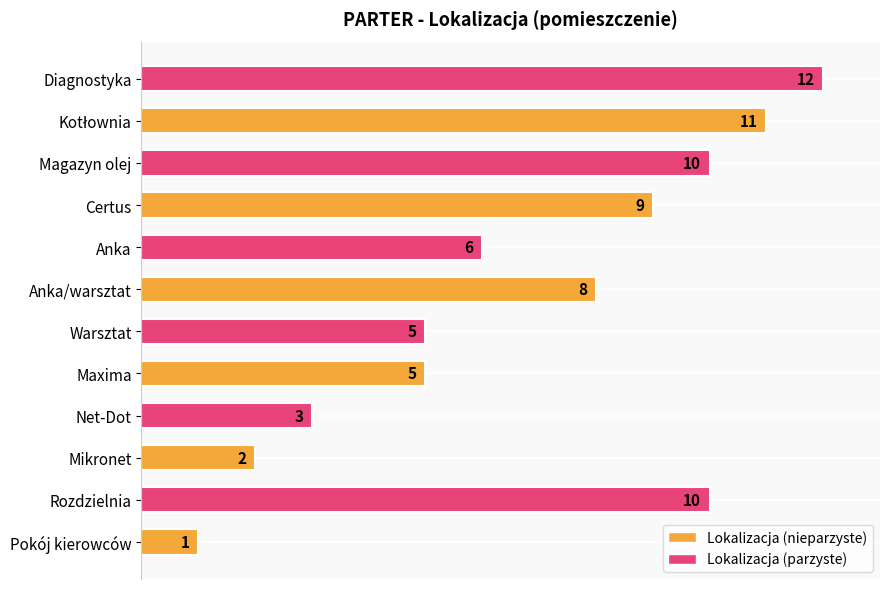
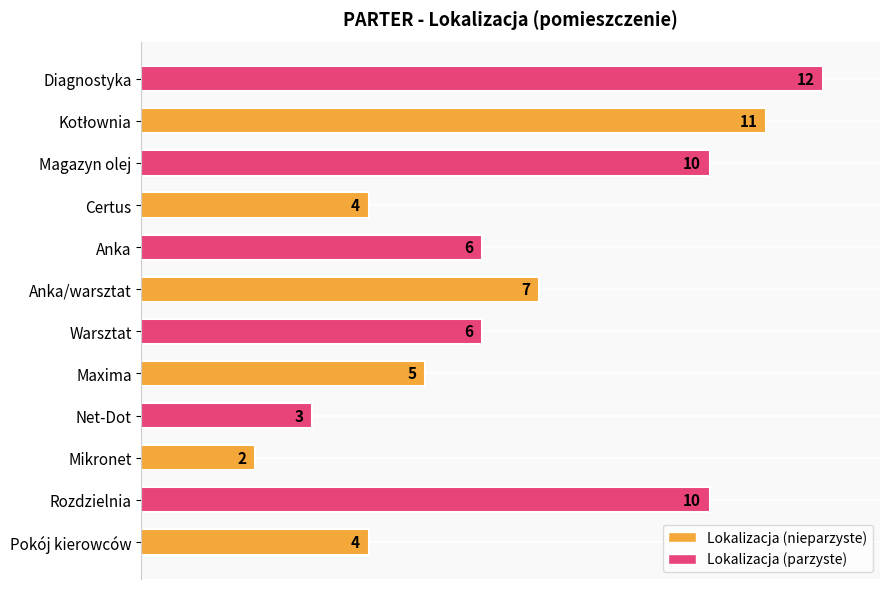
  {
    "Diagnostyka": 12,
    "Kotłownia": 11,
    "Magazyn olej": 10,
-   "Certus": 9,
+   "Certus": 4,
    "Anka": 6,
-   "Anka/warsztat": 8,
-   "Warsztat": 5,
+   "Anka/warsztat": 7,
+   "Warsztat": 6,
    "Maxima": 5,
    "Net-Dot": 3,
    "Mikronet": 2,
    "Rozdzielnia": 10,
-   "Pokój kierowców": 1
+   "Pokój kierowców": 4
  }
